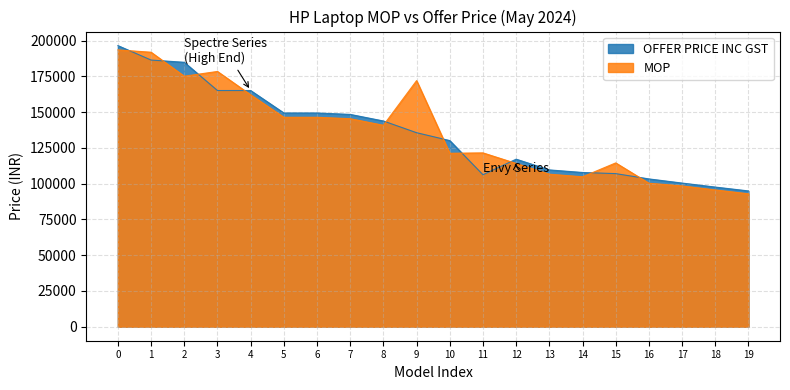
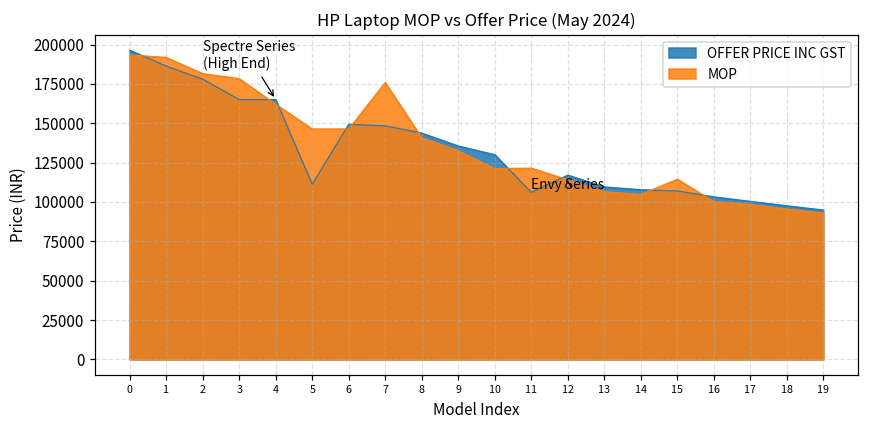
  {
    "OFFER PRICE INC GST": {
      "0": 196000,
      "1": 186000,
-     "2": 185000,
+     "2": 178000,
      "3": 165000,
      "4": 165000,
-     "5": 149000,
+     "5": 111000,
      "6": 149000,
      "7": 148000,
      "8": 144000,
      "9": 136000,
      "10": 130000,
      "11": 106000,
      "12": 117000,
      "13": 110000,
      "14": 108000,
      "15": 107000,
      "16": 103000,
      "17": 100000,
      "18": 98000,
      "19": 95000
    },
    "MOP": {
      "0": 194000,
      "1": 192000,
-     "2": 175000,
+     "2": 182000,
      "3": 178000,
      "4": 162000,
      "5": 146000,
      "6": 146000,
-     "7": 145000,
+     "7": 176000,
      "8": 141000,
-     "9": 172000,
+     "9": 133000,
      "10": 121000,
      "11": 122000,
      "12": 114000,
      "13": 107000,
      "14": 105000,
      "15": 114000,
      "16": 100000,
      "17": 98000,
      "18": 96000,
      "19": 93000
    }
  }
